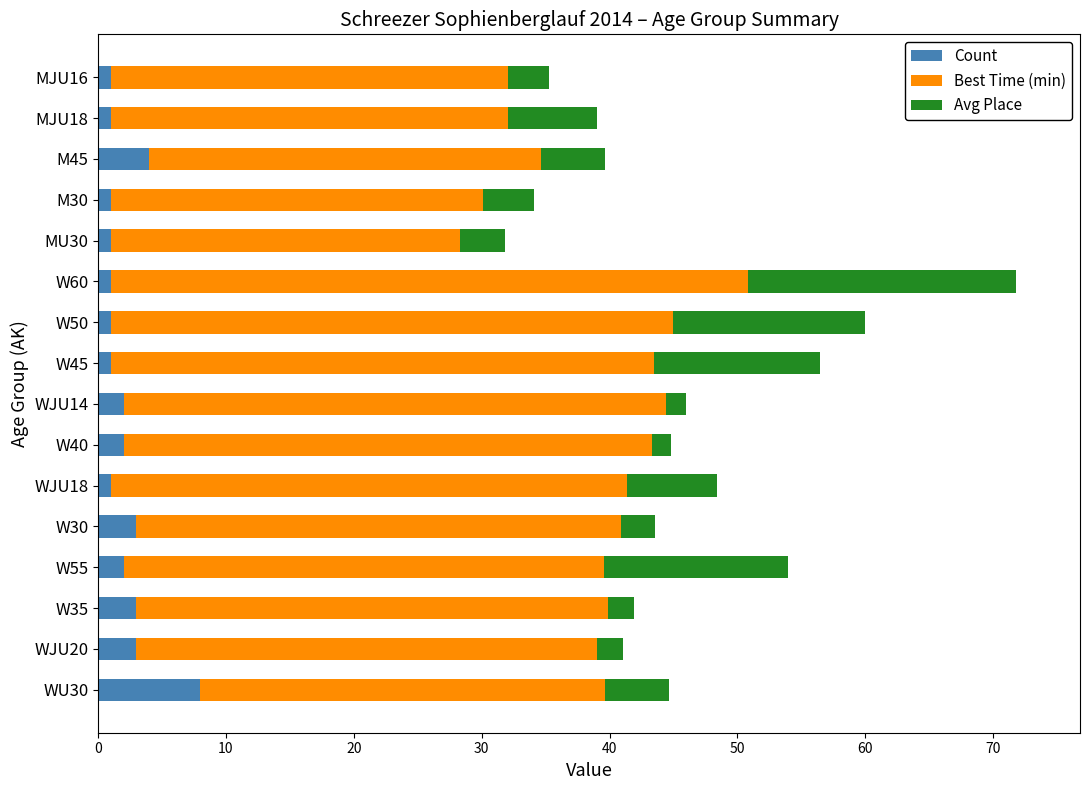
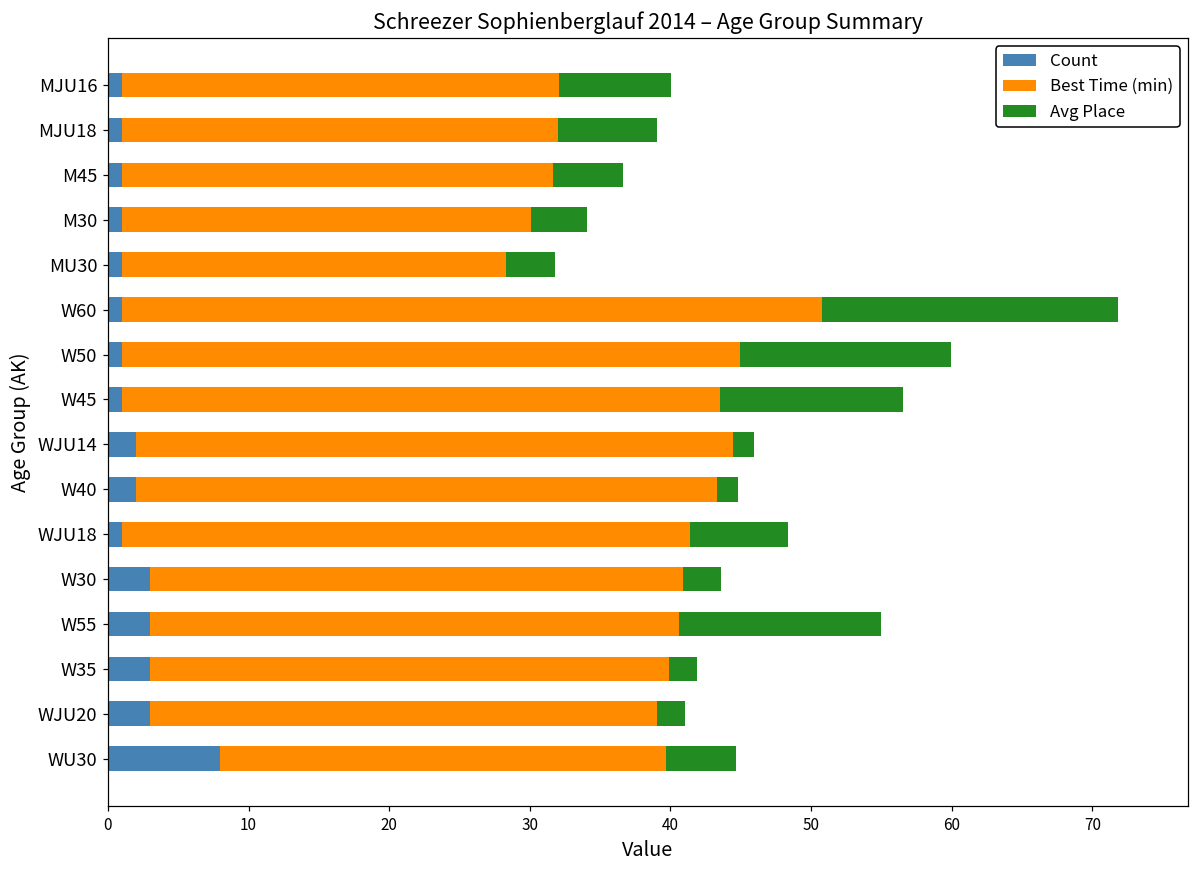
  {
    "Count": {
      "MJU16": 1,
      "MJU18": 1,
-     "M45": 4,
+     "M45": 1,
      "M30": 1,
      "MU30": 1,
      "W60": 1,
      "W50": 1,
      "W45": 1,
      "WJU14": 2,
      "W40": 2,
      "WJU18": 1,
      "W30": 3,
-     "W55": 2,
+     "W55": 3,
      "W35": 3,
      "WJU20": 3,
      "WU30": 8
    },
    "Best Time (min)": {
      "MJU16": 31.0,
      "MJU18": 31.0,
      "M45": 30.6,
      "M30": 29.1,
      "MU30": 27.3,
      "W60": 49.8,
      "W50": 44.0,
      "W45": 42.5,
      "WJU14": 42.5,
      "W40": 41.3,
      "WJU18": 40.4,
      "W30": 37.9,
      "W55": 37.6,
      "W35": 36.9,
      "WJU20": 36.0,
      "WU30": 31.7
    },
    "Avg Place": {
-     "MJU16": 3.2,
+     "MJU16": 8.0,
      "MJU18": 7.0,
      "M45": 5.0,
      "M30": 4.0,
      "MU30": 3.5,
      "W60": 21.0,
      "W50": 15.0,
      "W45": 13.0,
      "WJU14": 1.5,
      "W40": 1.5,
      "WJU18": 7.0,
      "W30": 2.7,
      "W55": 14.4,
      "W35": 2.0,
      "WJU20": 2.0,
      "WU30": 5.0
    }
  }
